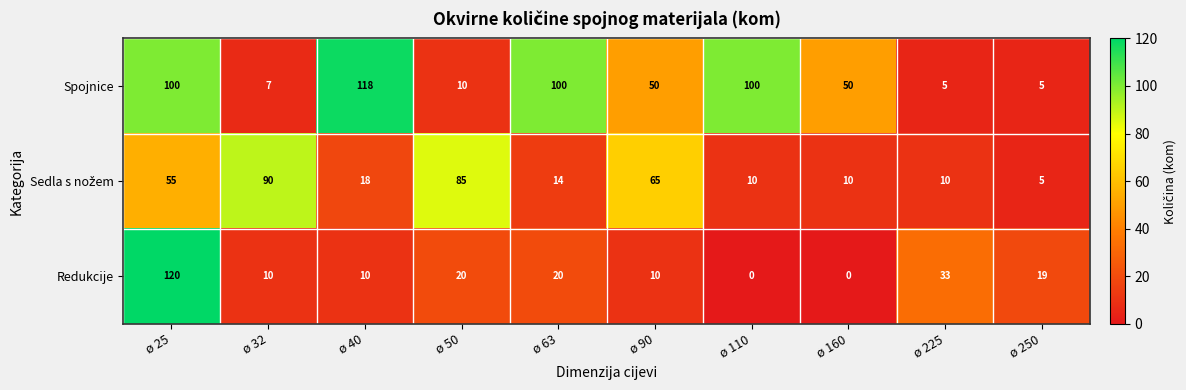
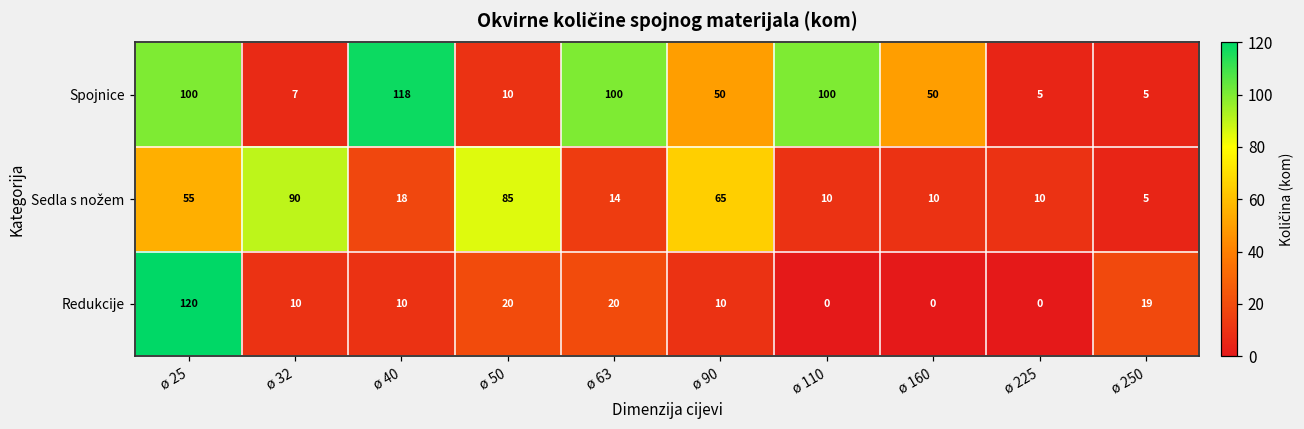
  {
    "Spojnice": {
      "ø 25": 100,
      "ø 32": 7,
      "ø 40": 118,
      "ø 50": 10,
      "ø 63": 100,
      "ø 90": 50,
      "ø 110": 100,
      "ø 160": 50,
      "ø 225": 5,
      "ø 250": 5
    },
    "Sedla s nožem": {
      "ø 25": 55,
      "ø 32": 90,
      "ø 40": 18,
      "ø 50": 85,
      "ø 63": 14,
      "ø 90": 65,
      "ø 110": 10,
      "ø 160": 10,
      "ø 225": 10,
      "ø 250": 5
    },
    "Redukcije": {
      "ø 25": 120,
      "ø 32": 10,
      "ø 40": 10,
      "ø 50": 20,
      "ø 63": 20,
      "ø 90": 10,
      "ø 110": 0,
      "ø 160": 0,
-     "ø 225": 33,
+     "ø 225": 0,
      "ø 250": 19
    }
  }
